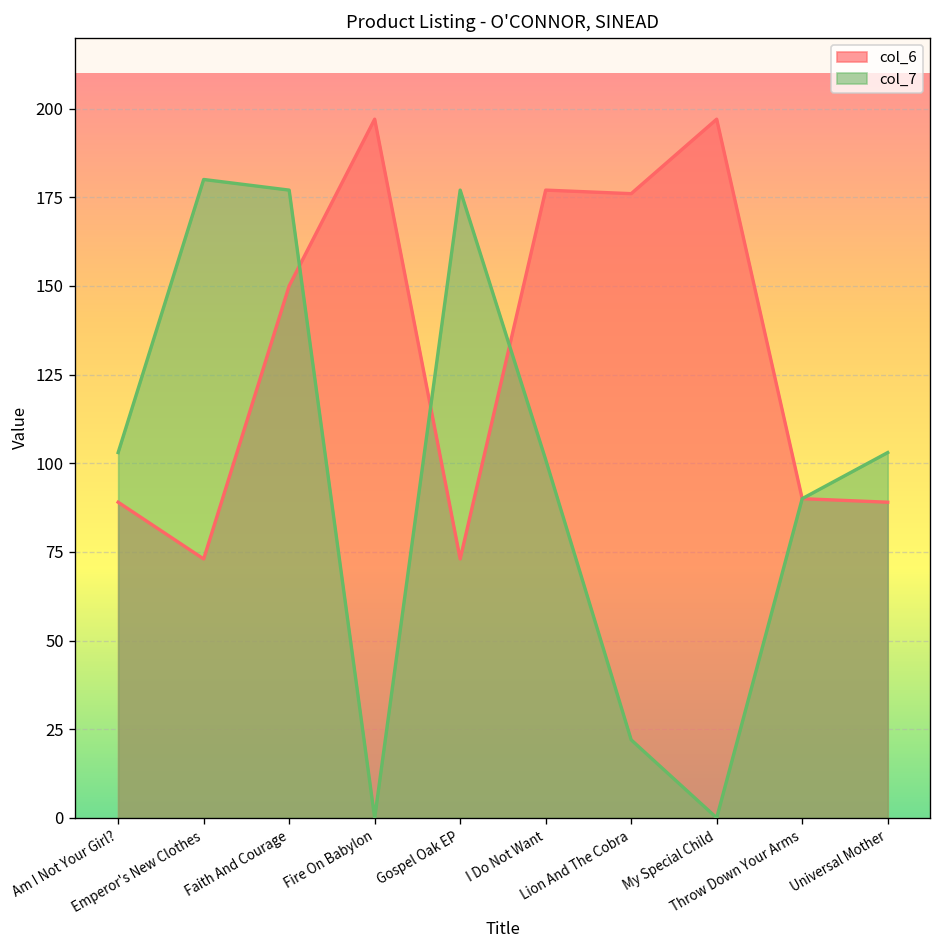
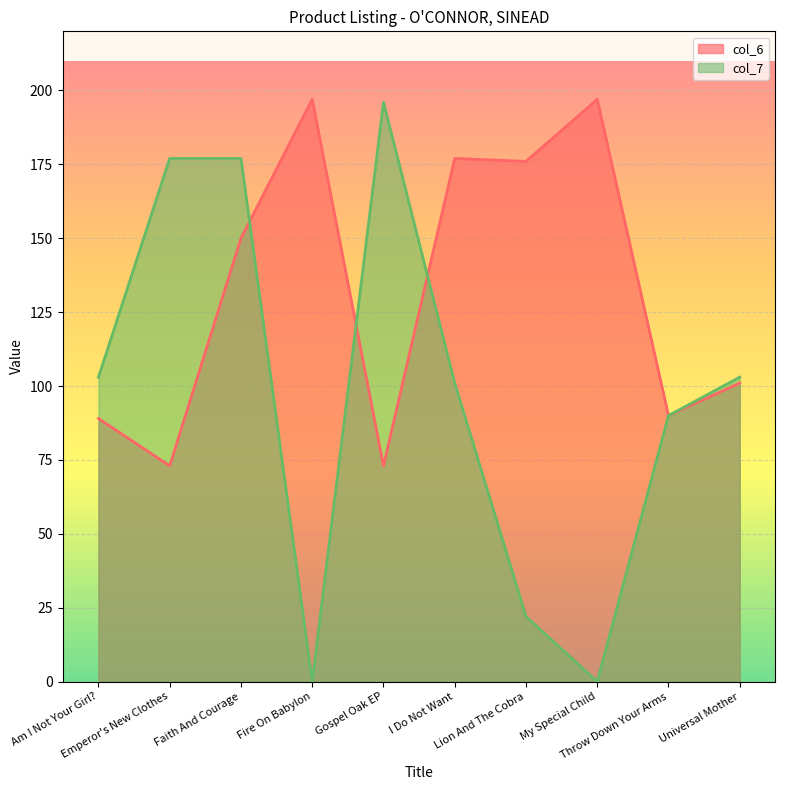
  {
    "col_6": {
      "Am I Not Your Girl?": 89,
      "Emperor's New Clothes": 73,
      "Faith And Courage": 150,
      "Fire On Babylon": 197,
      "Gospel Oak EP": 73,
      "I Do Not Want": 177,
      "Lion And The Cobra": 176,
      "My Special Child": 197,
-     "Universal Mother": 89
+     "Universal Mother": 101
    },
    "col_7": {
      "Am I Not Your Girl?": 103,
-     "Emperor's New Clothes": 180,
+     "Emperor's New Clothes": 177,
      "Faith And Courage": 177,
      "Fire On Babylon": 0,
-     "Gospel Oak EP": 177,
+     "Gospel Oak EP": 196,
      "I Do Not Want": 101,
      "Lion And The Cobra": 22,
      "My Special Child": 0,
      "Universal Mother": 103
    }
  }
